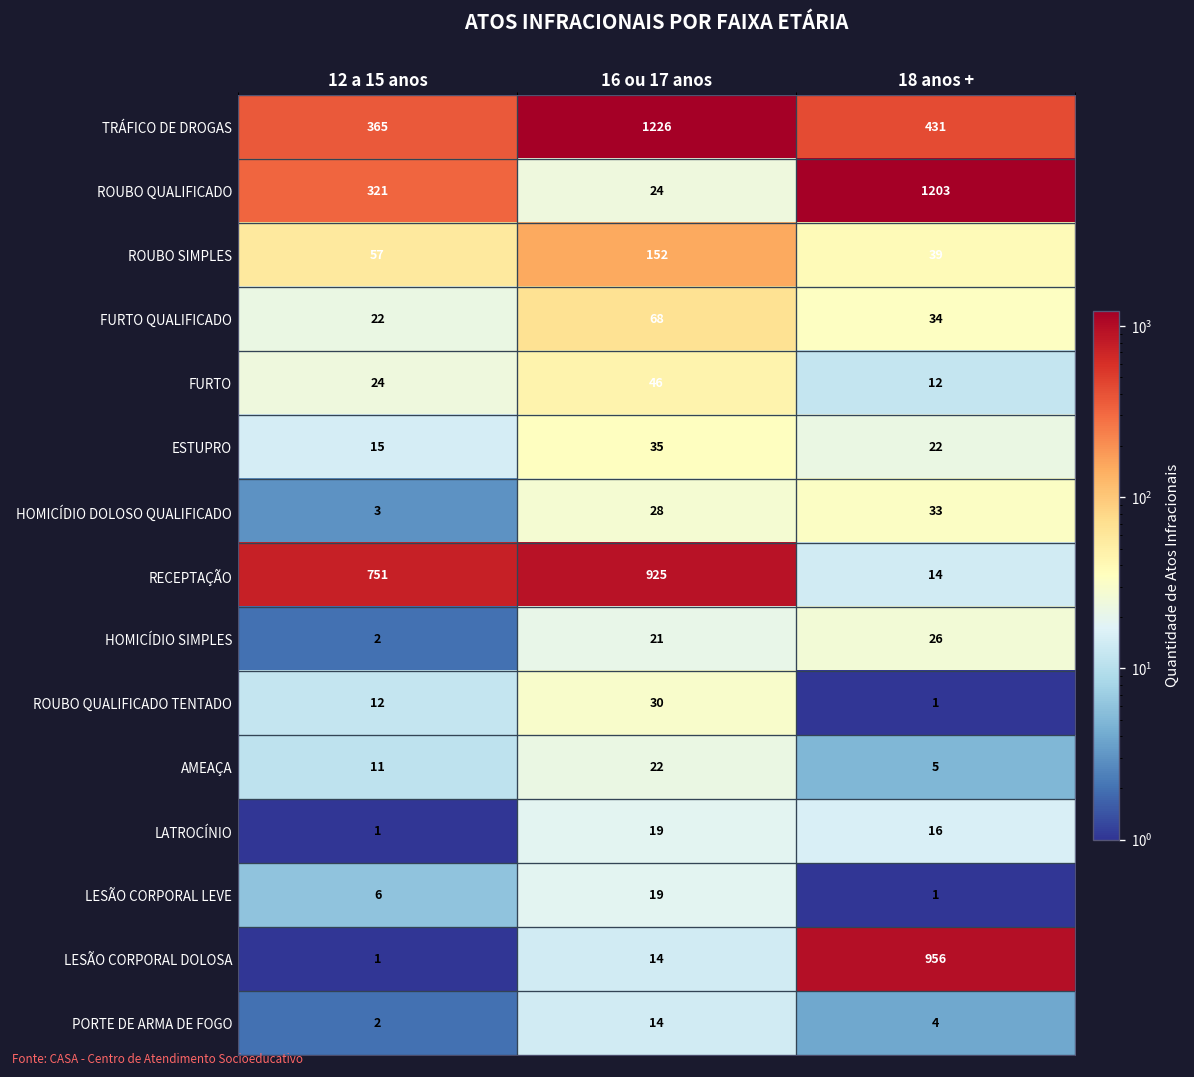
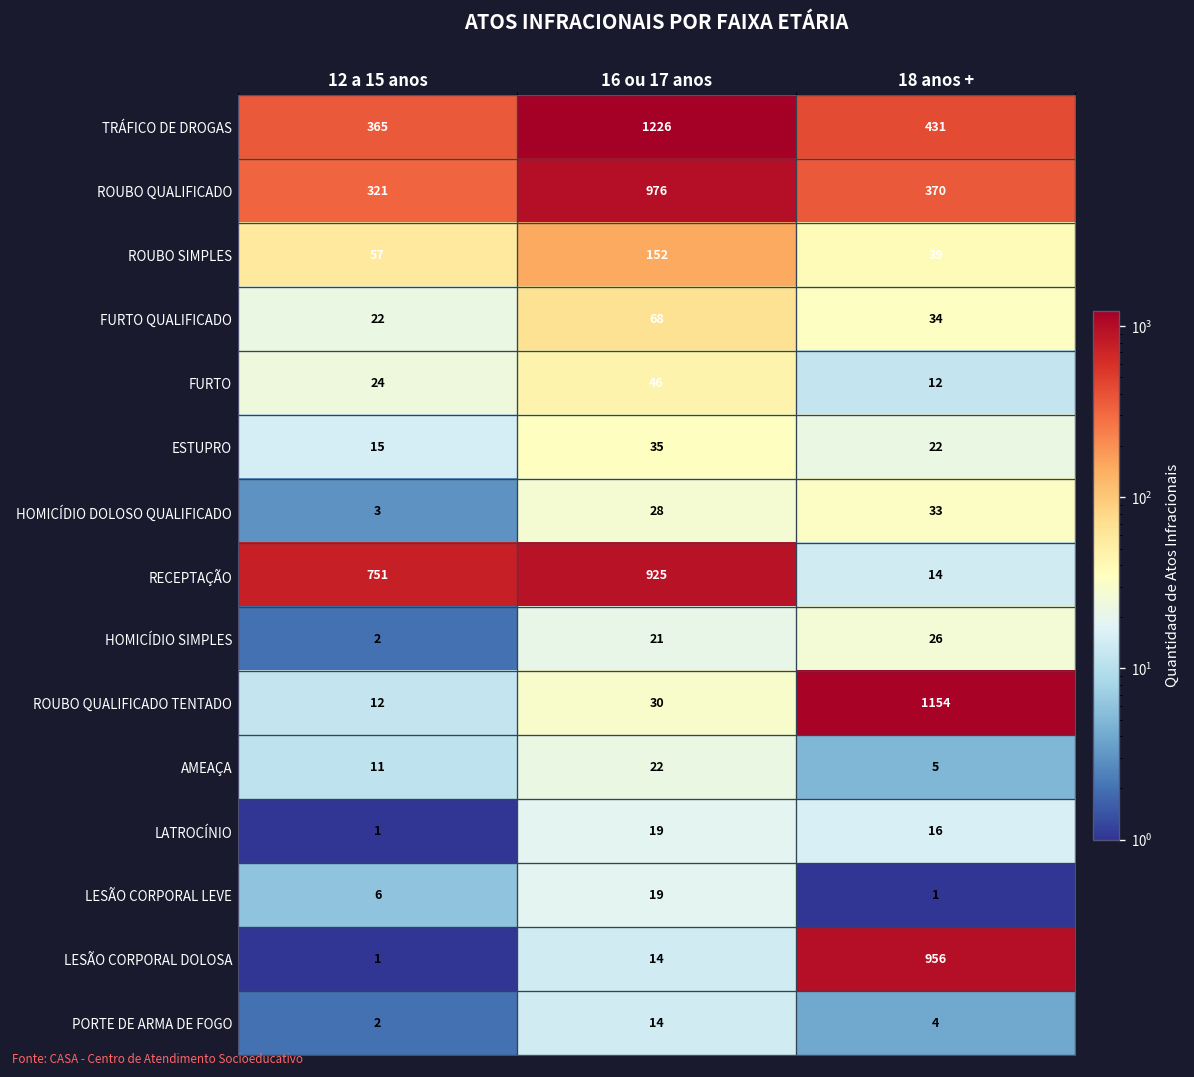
  {
    "TRÁFICO DE DROGAS": {
      "12 a 15 anos": 365,
      "16 ou 17 anos": 1226,
      "18 anos +": 431
    },
    "ROUBO QUALIFICADO": {
      "12 a 15 anos": 321,
-     "16 ou 17 anos": 24,
-     "18 anos +": 1203
+     "16 ou 17 anos": 976,
+     "18 anos +": 370
    },
    "ROUBO SIMPLES": {
      "12 a 15 anos": 57,
      "16 ou 17 anos": 152,
      "18 anos +": 39
    },
    "FURTO QUALIFICADO": {
      "12 a 15 anos": 22,
      "16 ou 17 anos": 68,
      "18 anos +": 34
    },
    "FURTO": {
      "12 a 15 anos": 24,
      "16 ou 17 anos": 46,
      "18 anos +": 12
    },
    "ESTUPRO": {
      "12 a 15 anos": 15,
      "16 ou 17 anos": 35,
      "18 anos +": 22
    },
    "HOMICÍDIO DOLOSO QUALIFICADO": {
      "12 a 15 anos": 3,
      "16 ou 17 anos": 28,
      "18 anos +": 33
    },
    "RECEPTAÇÃO": {
      "12 a 15 anos": 751,
      "16 ou 17 anos": 925,
      "18 anos +": 14
    },
    "HOMICÍDIO SIMPLES": {
      "12 a 15 anos": 2,
      "16 ou 17 anos": 21,
      "18 anos +": 26
    },
    "ROUBO QUALIFICADO TENTADO": {
      "12 a 15 anos": 12,
      "16 ou 17 anos": 30,
-     "18 anos +": 1
+     "18 anos +": 1154
    },
    "AMEAÇA": {
      "12 a 15 anos": 11,
      "16 ou 17 anos": 22,
      "18 anos +": 5
    },
    "LATROCÍNIO": {
      "12 a 15 anos": 1,
      "16 ou 17 anos": 19,
      "18 anos +": 16
    },
    "LESÃO CORPORAL LEVE": {
      "12 a 15 anos": 6,
      "16 ou 17 anos": 19,
      "18 anos +": 1
    },
    "LESÃO CORPORAL DOLOSA": {
      "12 a 15 anos": 1,
      "16 ou 17 anos": 14,
      "18 anos +": 956
    },
    "PORTE DE ARMA DE FOGO": {
      "12 a 15 anos": 2,
      "16 ou 17 anos": 14,
      "18 anos +": 4
    }
  }
